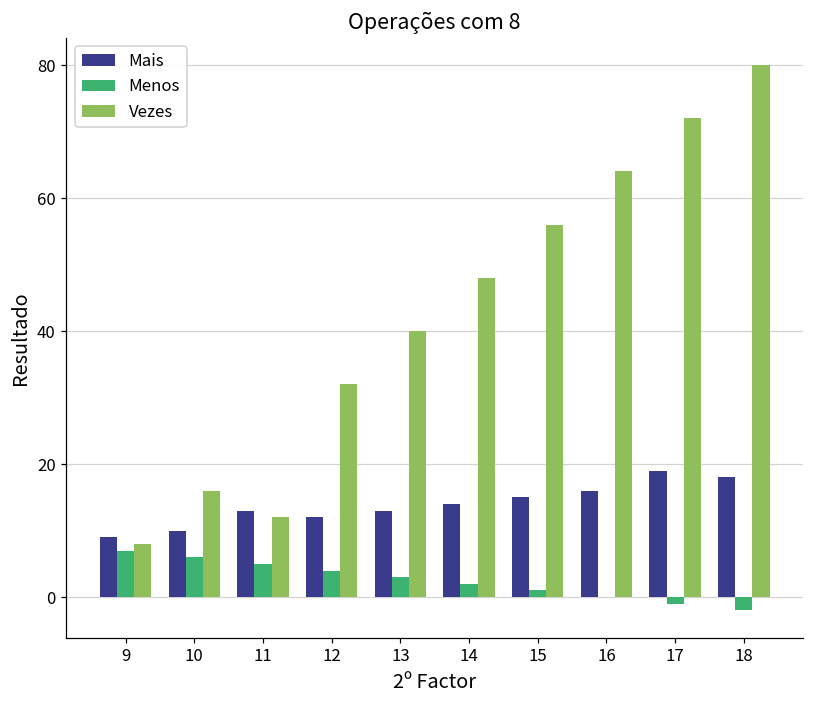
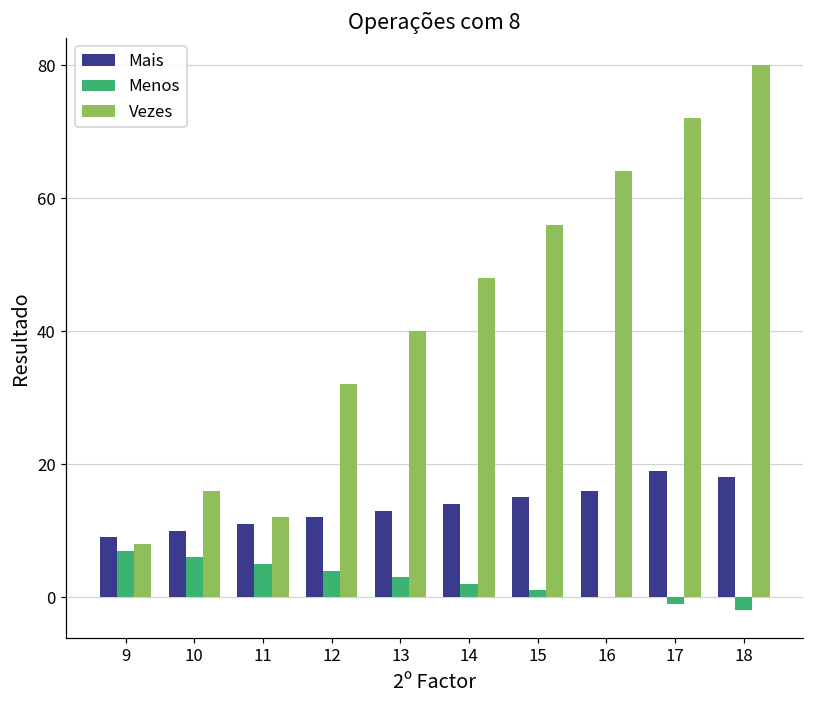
  {
    "Mais": {
      "9": 9,
      "10": 10,
-     "11": 13,
+     "11": 11,
      "12": 12,
      "13": 13,
      "14": 14,
      "15": 15,
      "16": 16,
      "17": 19,
      "18": 18
    },
    "Menos": {
      "9": 7,
      "10": 6,
      "11": 5,
      "12": 4,
      "13": 3,
      "14": 2,
      "15": 1,
      "16": 0,
      "17": -1,
      "18": -2
    },
    "Vezes": {
      "9": 8,
      "10": 16,
      "11": 12,
      "12": 32,
      "13": 40,
      "14": 48,
      "15": 56,
      "16": 64,
      "17": 72,
      "18": 80
    }
  }
